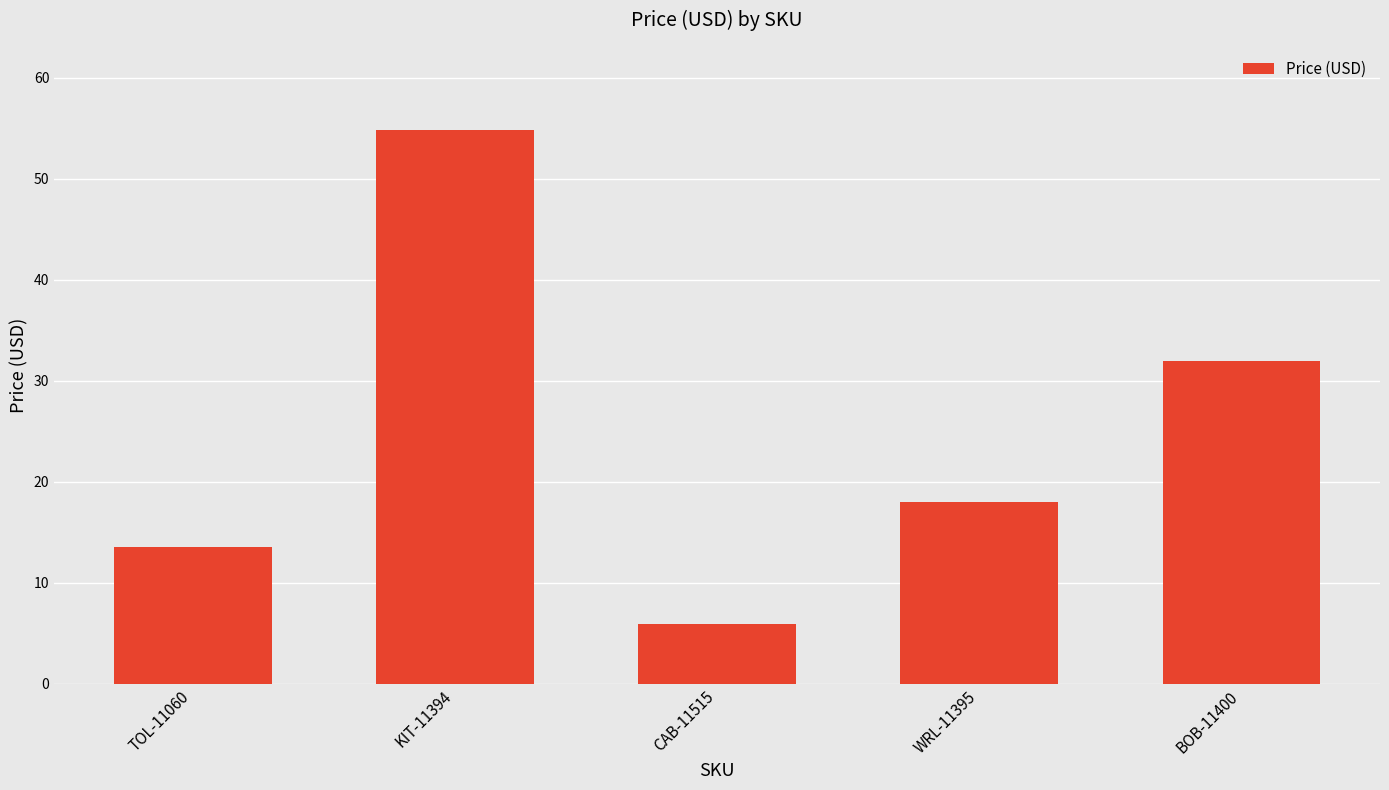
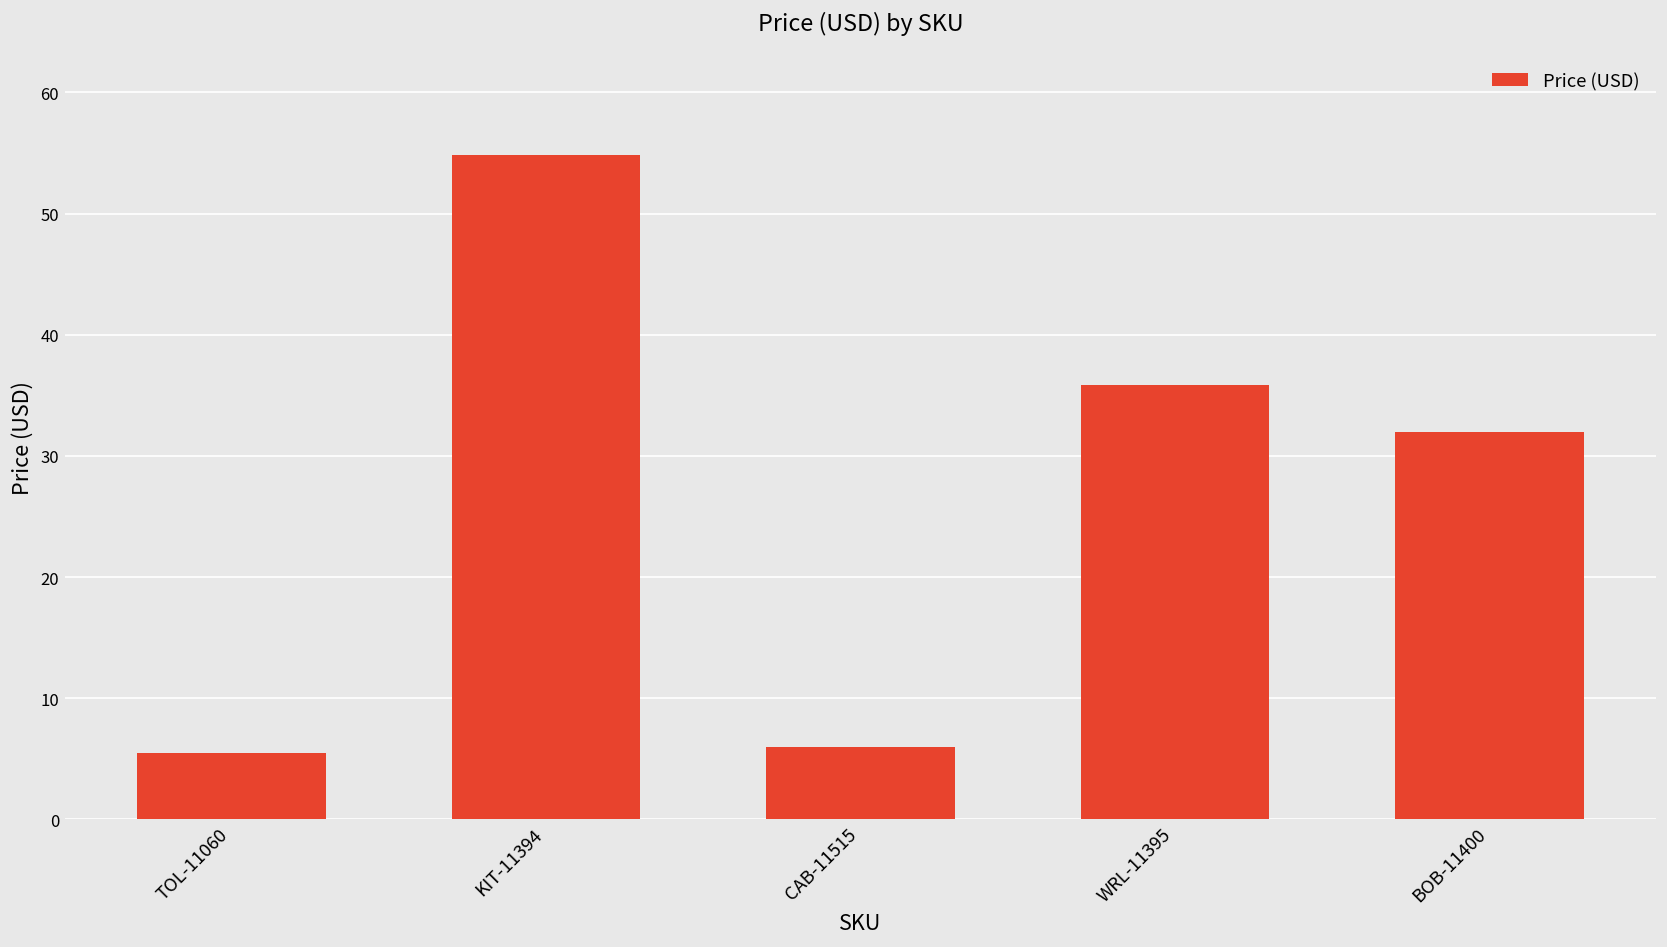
  {
-   "TOL-11060": 13.5,
+   "TOL-11060": 5.5,
    "KIT-11394": 54.8,
    "CAB-11515": 6.0,
-   "WRL-11395": 18.0,
+   "WRL-11395": 35.9,
    "BOB-11400": 32.0
  }
